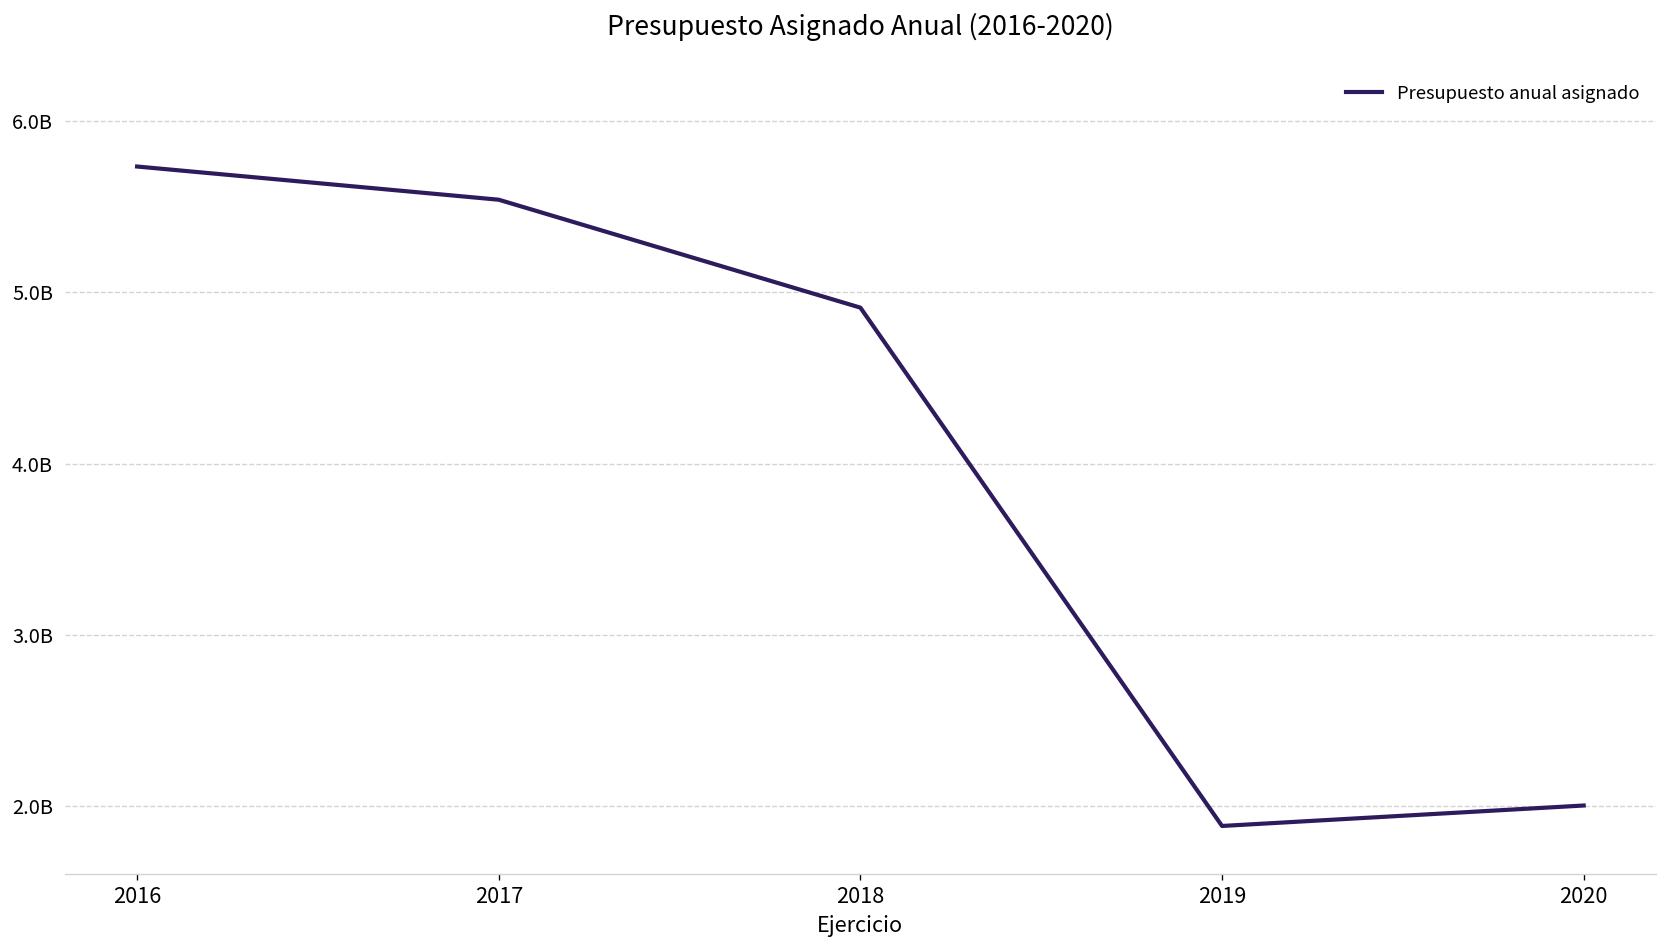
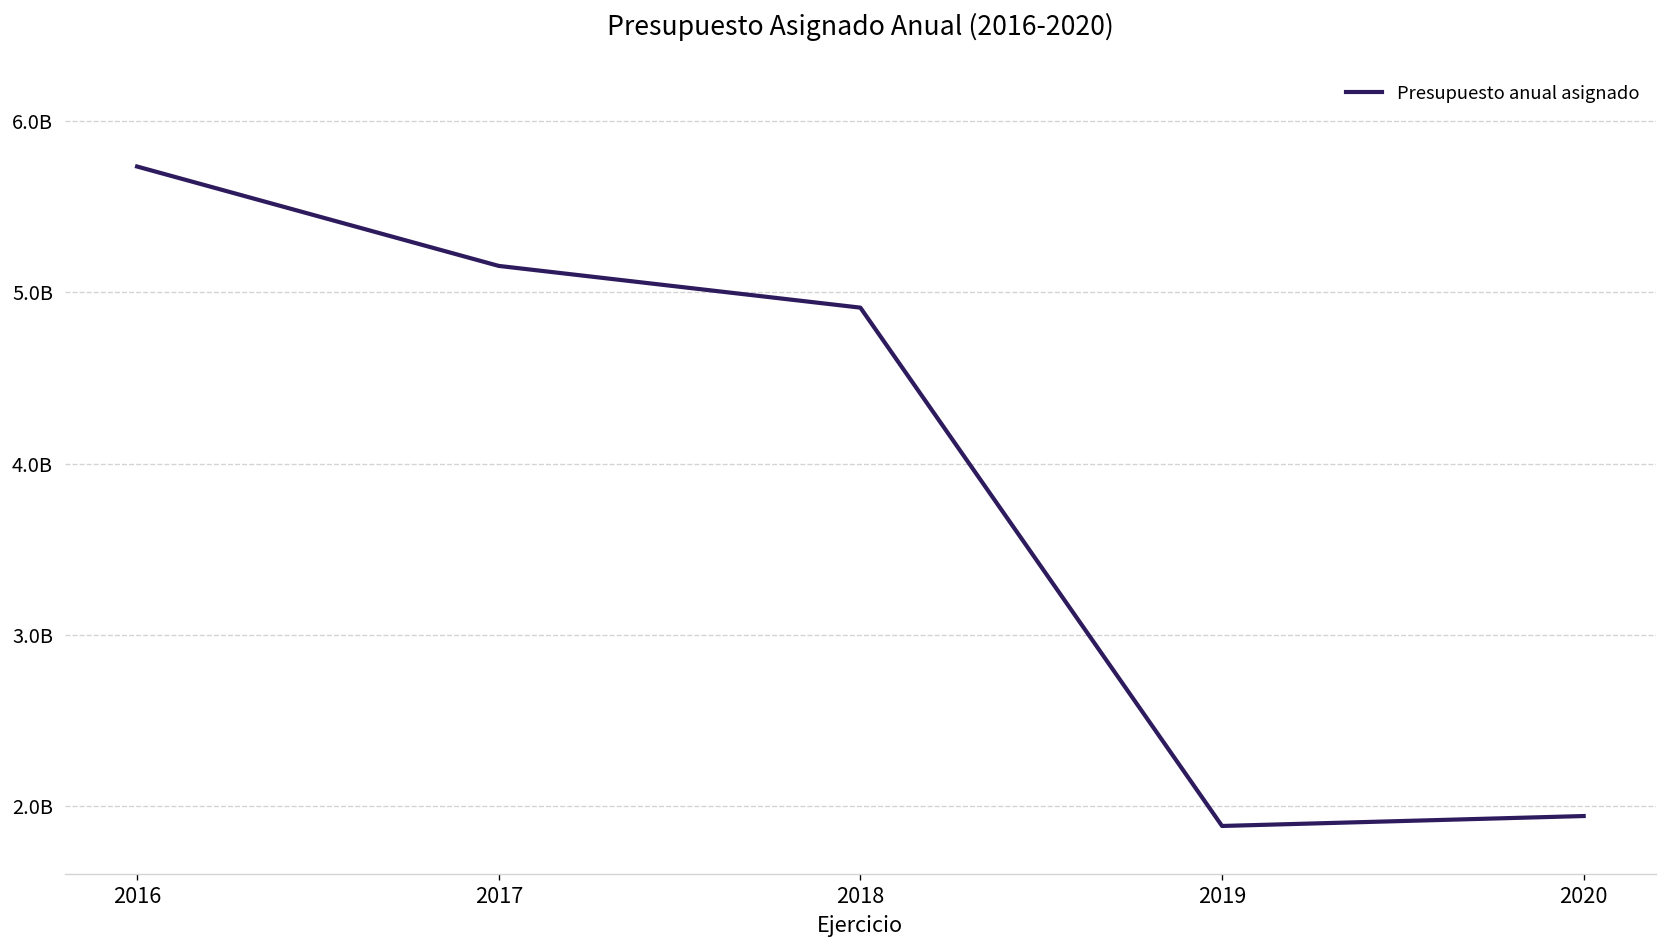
  {
    "2016": 5730000000,
-   "2017": 5540000000,
+   "2017": 5150000000,
    "2018": 4910000000,
    "2019": 1890000000,
-   "2020": 2010000000
+   "2020": 1940000000
  }
